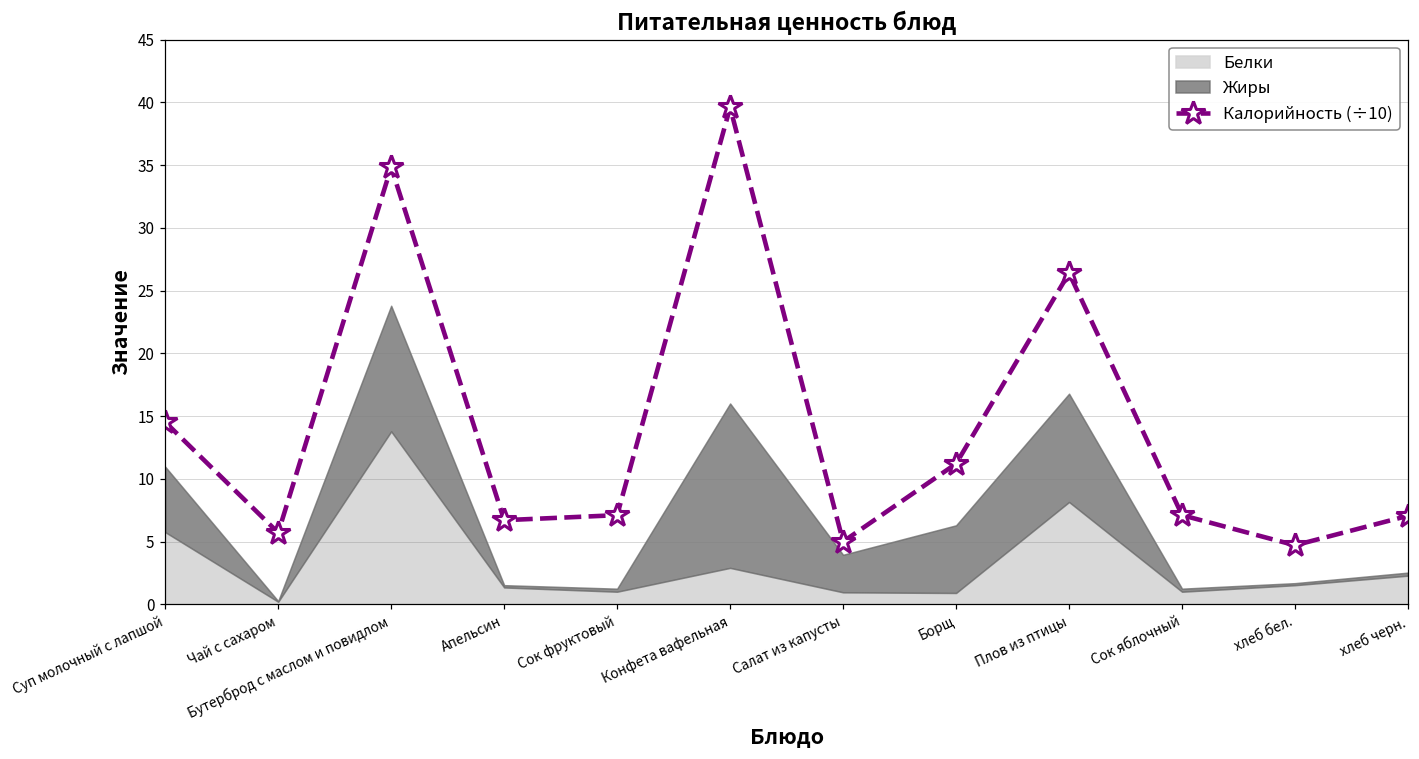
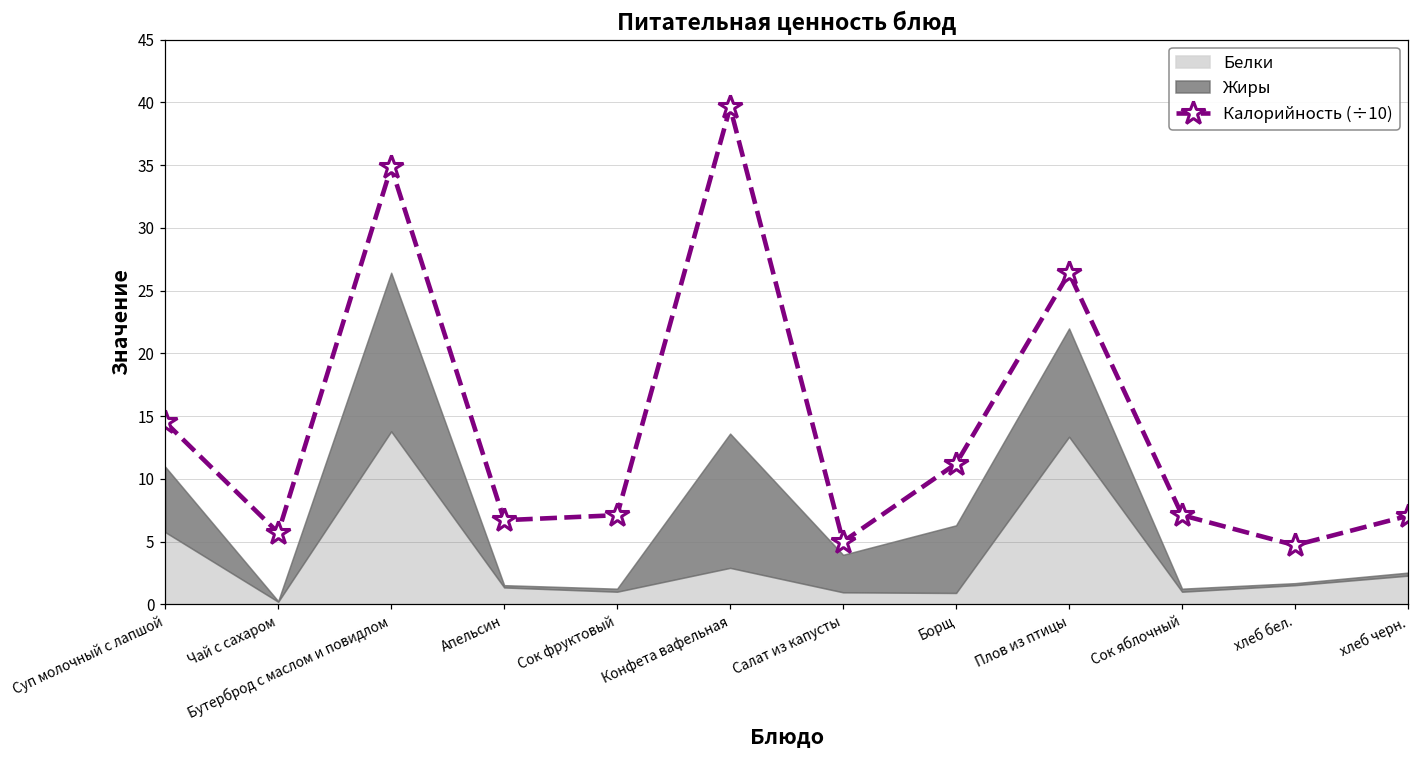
  {
    "Калорийность (÷10)": {
      "Суп молочный с лапшой": 14.5,
      "Чай с сахаром": 5.7,
      "Бутерброд с маслом и повидлом": 34.8,
      "Апельсин": 6.7,
      "Сок фруктовый": 7.1,
      "Конфета вафельная": 39.6,
      "Салат из капусты": 5.0,
      "Борщ": 11.2,
      "Плов из птицы": 26.4,
      "Сок яблочный": 7.1,
      "хлеб бел.": 4.7,
      "хлеб черн.": 7.1
    },
    "Белки": {
      "Суп молочный с лапшой": 5.8,
      "Бутерброд с маслом и повидлом": 13.8,
      "Сок фруктовый": 1.0,
      "Конфета вафельная": 2.9,
      "Салат из капусты": 1.0,
      "Борщ": 0.9,
-     "Плов из птицы": 8.2,
+     "Плов из птицы": 13.4,
      "Сок яблочный": 1.0,
      "хлеб черн.": 2.3
    },
    "Жиры": {
      "Суп молочный с лапшой": 5.2,
-     "Бутерброд с маслом и повидлом": 10.0,
+     "Бутерброд с маслом и повидлом": 12.6,
      "Сок фруктовый": 0.2,
-     "Конфета вафельная": 13.1,
+     "Конфета вафельная": 10.7,
      "Салат из капусты": 3.0,
      "Борщ": 5.4,
      "Плов из птицы": 8.6,
      "Сок яблочный": 0.2,
      "хлеб черн.": 0.2
    }
  }
